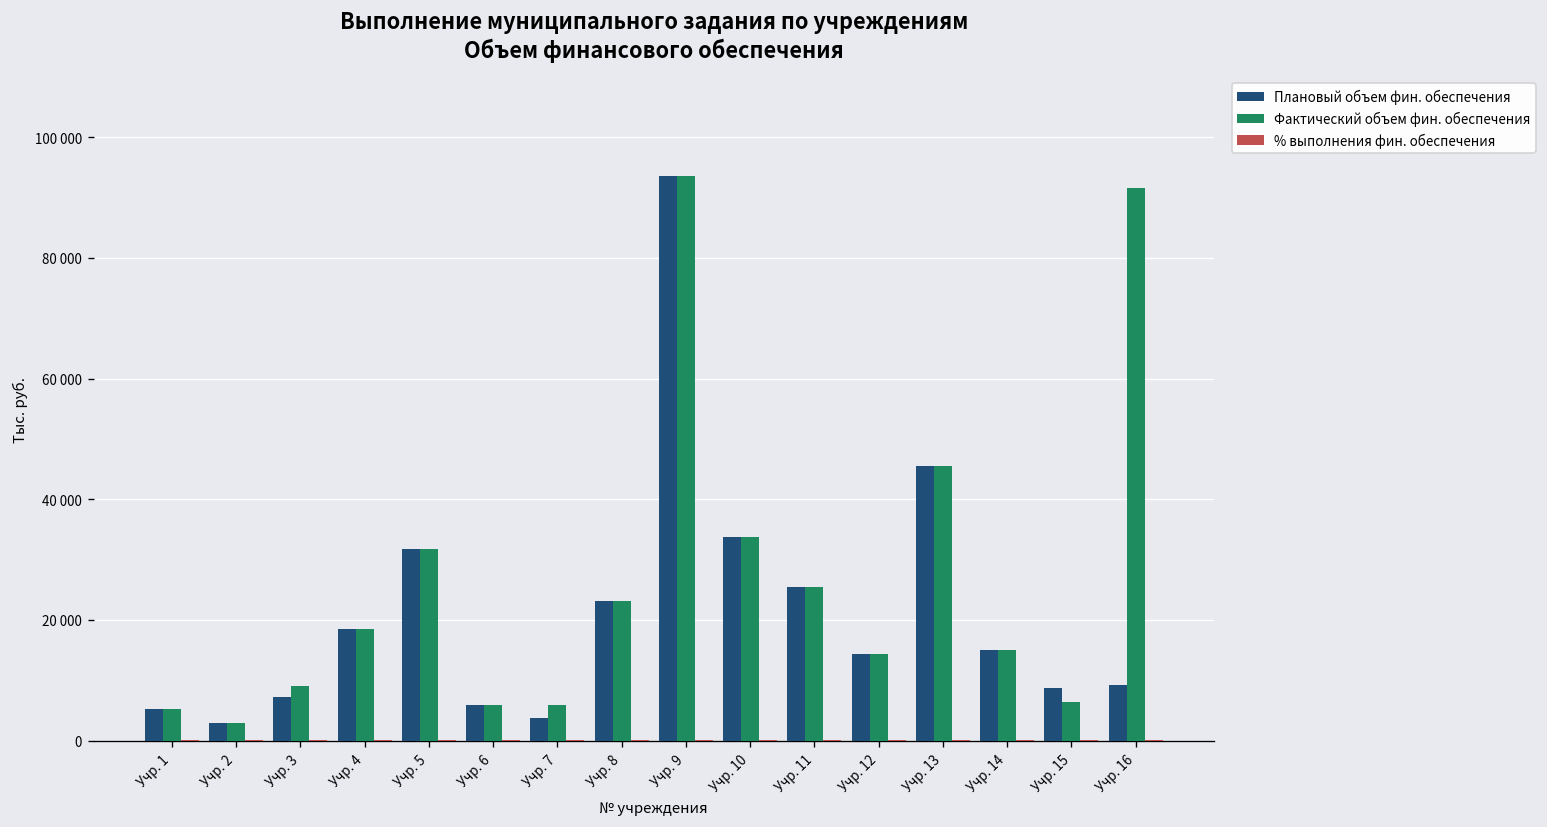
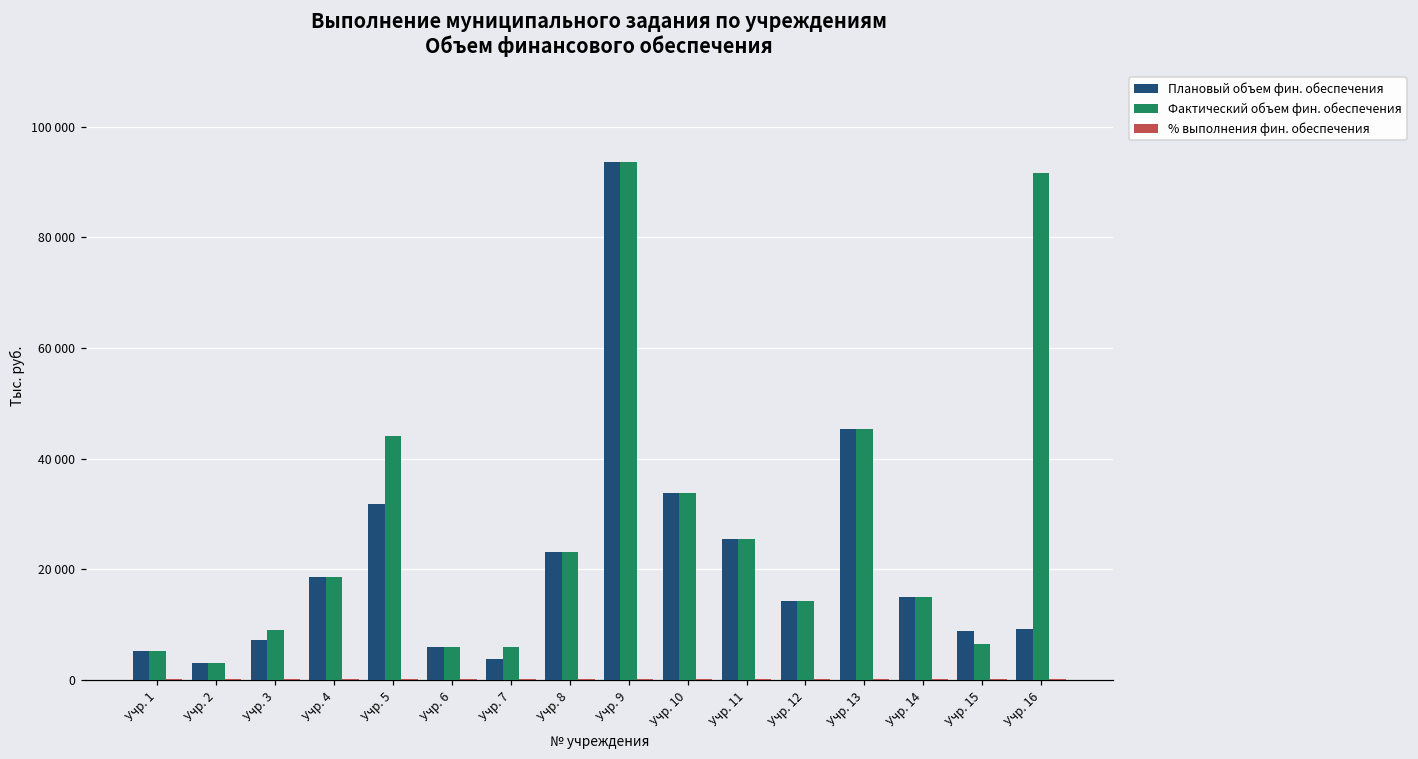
  {
    "Плановый объем фин. обеспечения": {
      "Учр. 1": 5000,
      "Учр. 2": 3000,
      "Учр. 3": 7000,
      "Учр. 4": 19000,
      "Учр. 5": 32000,
      "Учр. 6": 6000,
      "Учр. 7": 4000,
      "Учр. 8": 23000,
      "Учр. 9": 94000,
      "Учр. 10": 34000,
      "Учр. 11": 25000,
      "Учр. 12": 14000,
      "Учр. 13": 45000,
      "Учр. 14": 15000,
      "Учр. 15": 9000,
      "Учр. 16": 9000
    },
    "Фактический объем фин. обеспечения": {
      "Учр. 1": 5000,
      "Учр. 2": 3000,
      "Учр. 3": 9000,
      "Учр. 4": 19000,
-     "Учр. 5": 32000,
+     "Учр. 5": 44000,
      "Учр. 6": 6000,
      "Учр. 7": 6000,
      "Учр. 8": 23000,
      "Учр. 9": 94000,
      "Учр. 10": 34000,
      "Учр. 11": 25000,
      "Учр. 12": 14000,
      "Учр. 13": 45000,
      "Учр. 14": 15000,
      "Учр. 15": 6000,
      "Учр. 16": 92000
    }
  }
